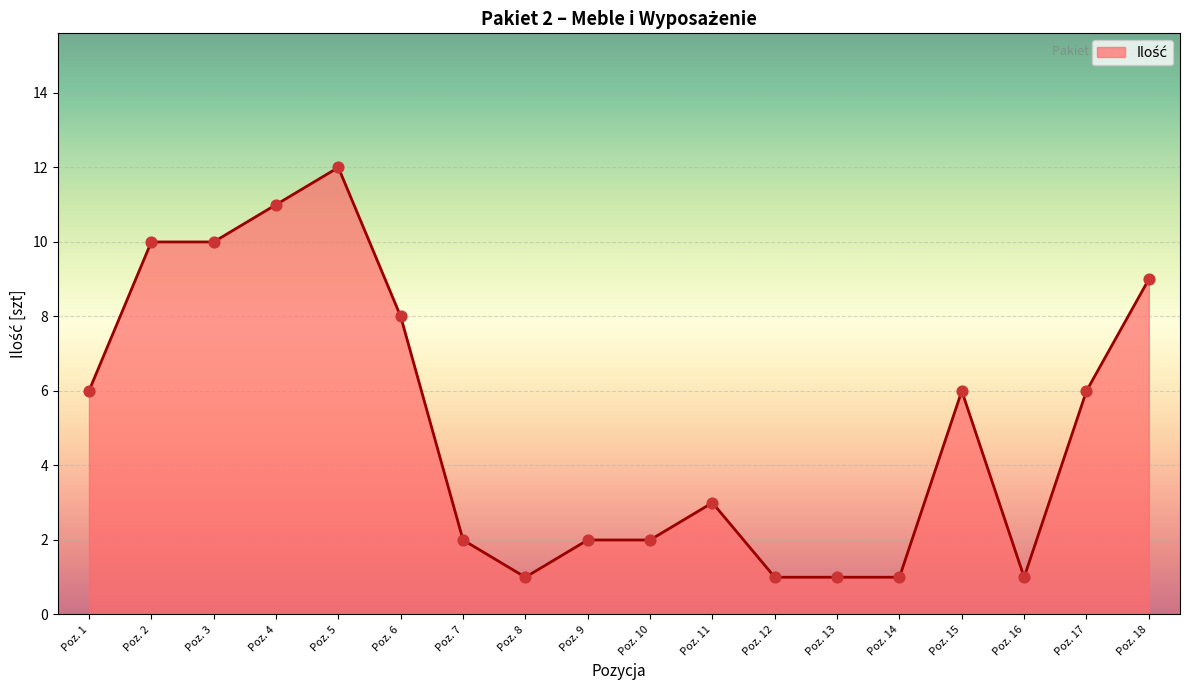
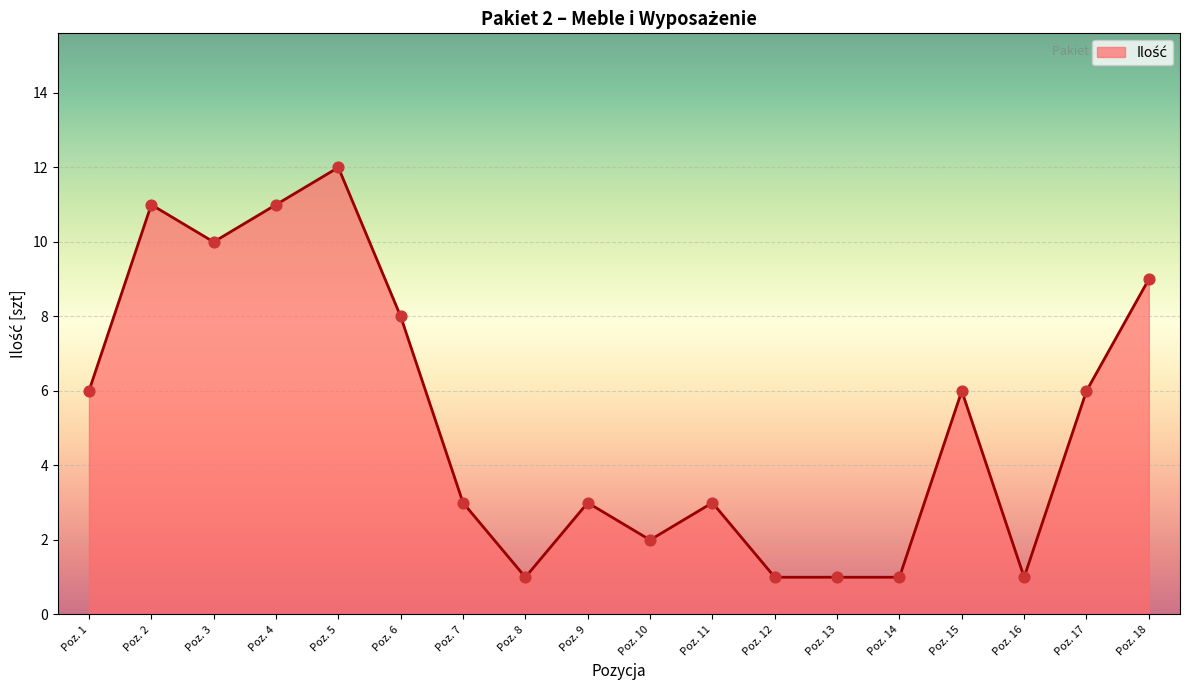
  {
    "Poz. 1": 6,
-   "Poz. 2": 10,
+   "Poz. 2": 11,
    "Poz. 3": 10,
    "Poz. 4": 11,
    "Poz. 5": 12,
    "Poz. 6": 8,
-   "Poz. 7": 2,
+   "Poz. 7": 3,
    "Poz. 8": 1,
-   "Poz. 9": 2,
+   "Poz. 9": 3,
    "Poz. 10": 2,
    "Poz. 11": 3,
    "Poz. 12": 1,
    "Poz. 13": 1,
    "Poz. 14": 1,
    "Poz. 15": 6,
    "Poz. 16": 1,
    "Poz. 17": 6,
    "Poz. 18": 9
  }
